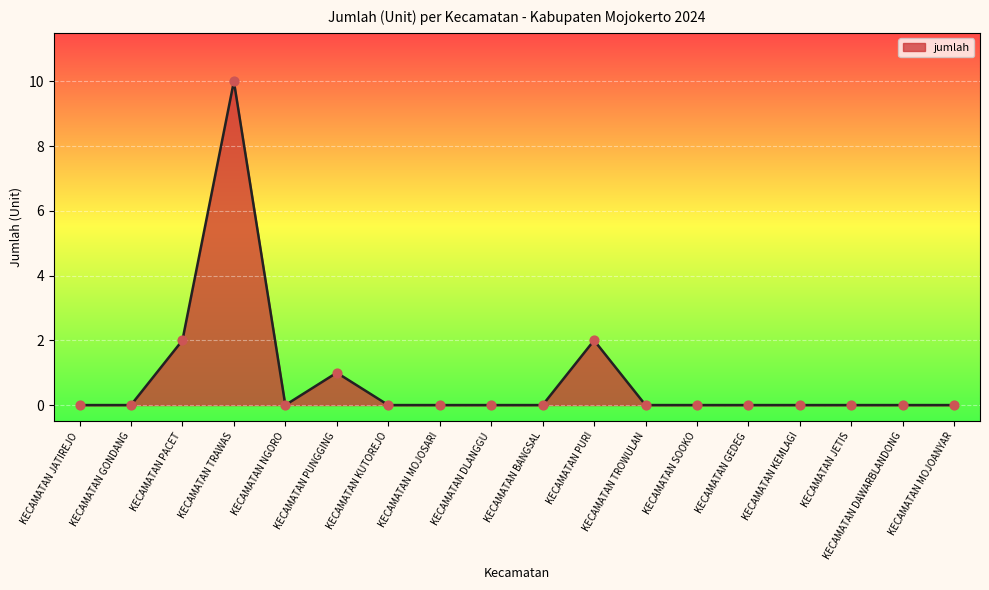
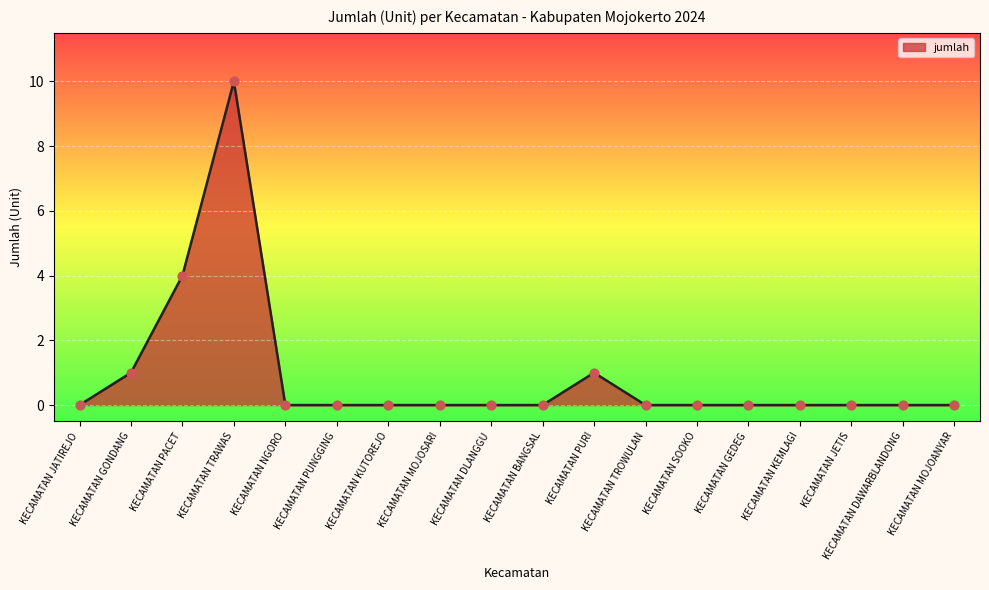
  {
    "KECAMATAN JATIREJO": 0,
-   "KECAMATAN GONDANG": 0,
-   "KECAMATAN PACET": 2,
+   "KECAMATAN GONDANG": 1,
+   "KECAMATAN PACET": 4,
    "KECAMATAN TRAWAS": 10,
    "KECAMATAN NGORO": 0,
-   "KECAMATAN PUNGGING": 1,
+   "KECAMATAN PUNGGING": 0,
    "KECAMATAN KUTOREJO": 0,
    "KECAMATAN MOJOSARI": 0,
    "KECAMATAN DLANGGU": 0,
    "KECAMATAN BANGSAL": 0,
-   "KECAMATAN PURI": 2,
+   "KECAMATAN PURI": 1,
    "KECAMATAN TROWULAN": 0,
    "KECAMATAN SOOKO": 0,
    "KECAMATAN GEDEG": 0,
    "KECAMATAN KEMLAGI": 0,
    "KECAMATAN JETIS": 0,
    "KECAMATAN DAWARBLANDONG": 0,
    "KECAMATAN MOJOANYAR": 0
  }
